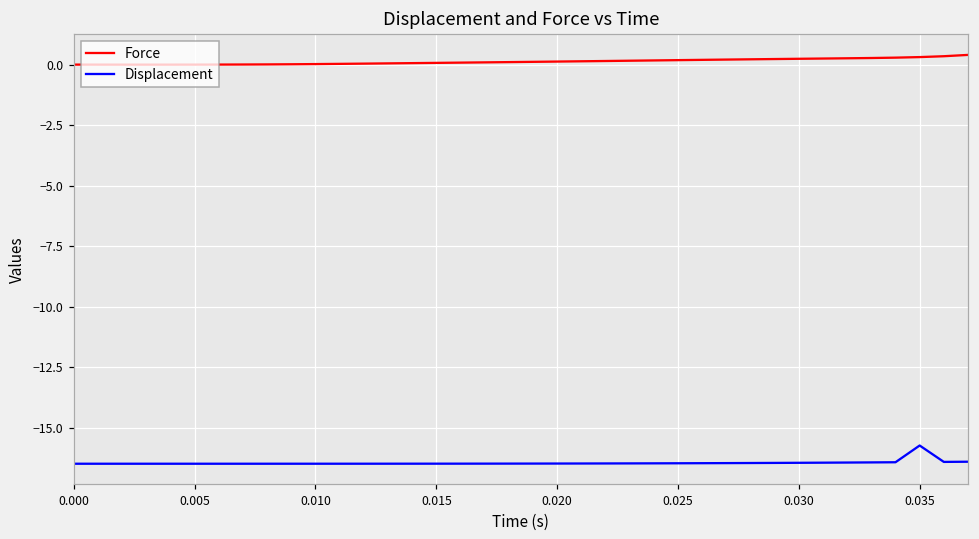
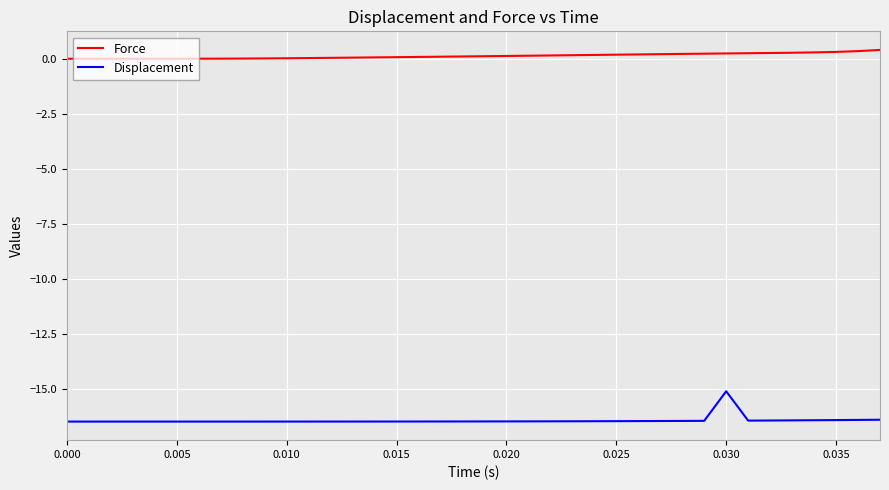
  {
    "Force": {
      "0.000": 0.0,
      "0.010": 0.0,
      "0.015": 0.1,
      "0.020": 0.1,
      "0.025": 0.2,
      "0.030": 0.2,
      "0.035": 0.3
    },
    "Displacement": {
      "0.000": -16.5,
      "0.005": -16.5,
      "0.010": -16.5,
      "0.015": -16.5,
      "0.020": -16.5,
      "0.025": -16.5,
-     "0.030": -16.4,
-     "0.035": -15.7
+     "0.030": -15.1,
+     "0.035": -16.4
    }
  }
